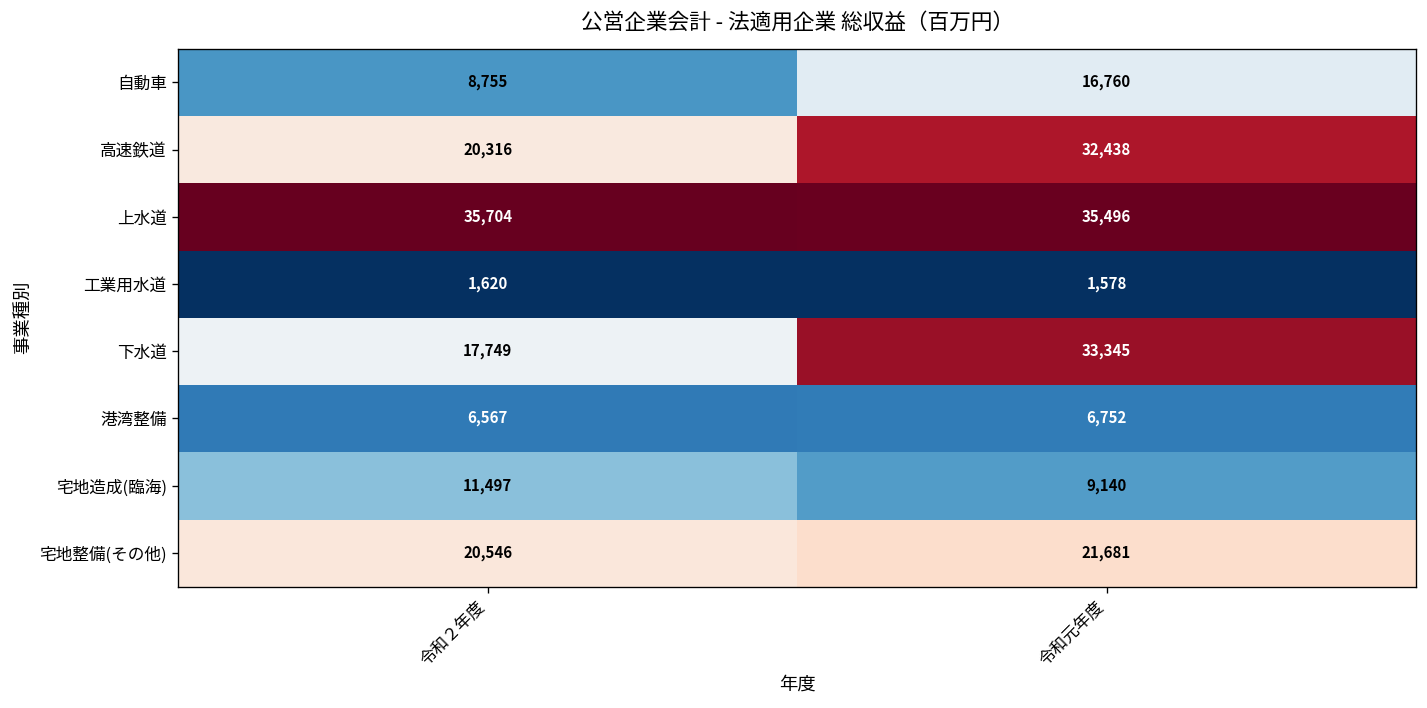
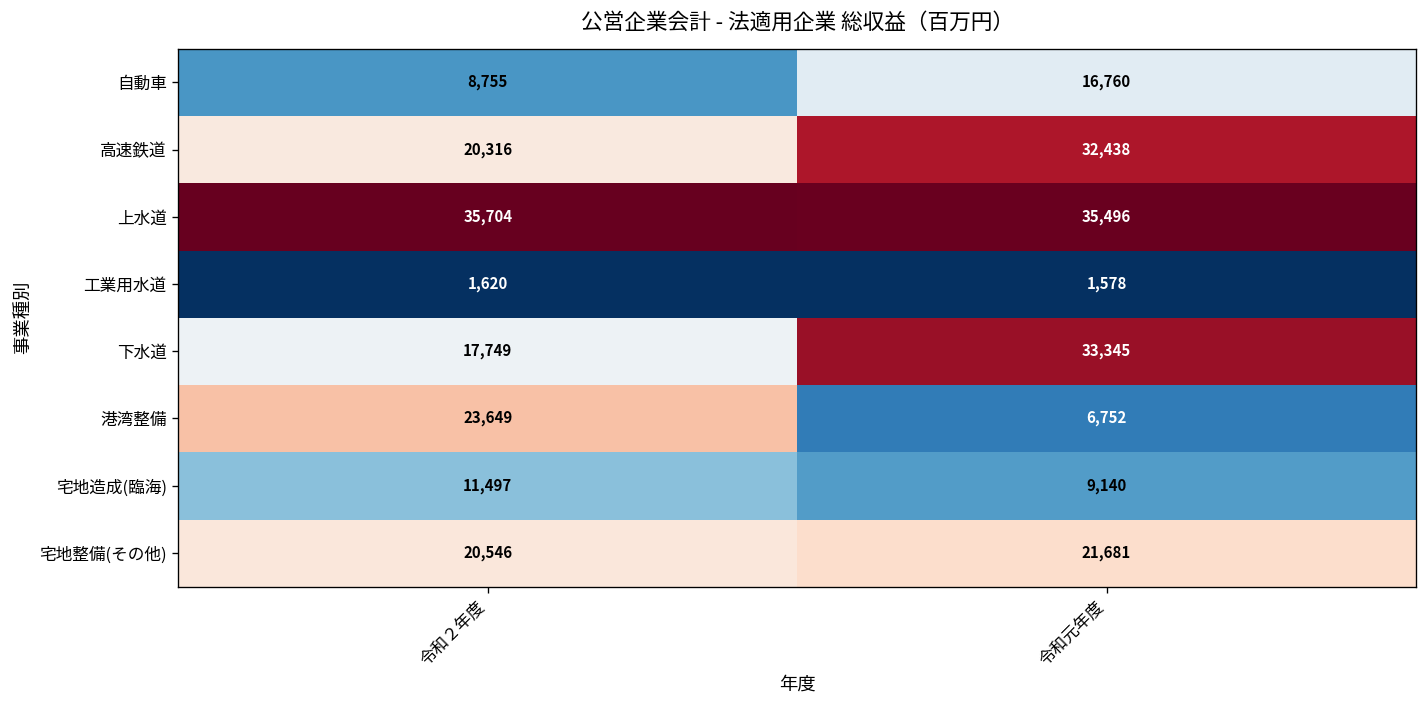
  {
    "自動車": {
      "令和２年度": "8,755",
      "令和元年度": "16,760"
    },
    "高速鉄道": {
      "令和２年度": "20,316",
      "令和元年度": "32,438"
    },
    "上水道": {
      "令和２年度": "35,704",
      "令和元年度": "35,496"
    },
    "工業用水道": {
      "令和２年度": "1,620",
      "令和元年度": "1,578"
    },
    "下水道": {
      "令和２年度": "17,749",
      "令和元年度": "33,345"
    },
    "港湾整備": {
-     "令和２年度": "6,567",
+     "令和２年度": "23,649",
      "令和元年度": "6,752"
    },
    "宅地造成(臨海)": {
      "令和２年度": "11,497",
      "令和元年度": "9,140"
    },
    "宅地整備(その他)": {
      "令和２年度": "20,546",
      "令和元年度": "21,681"
    }
  }
